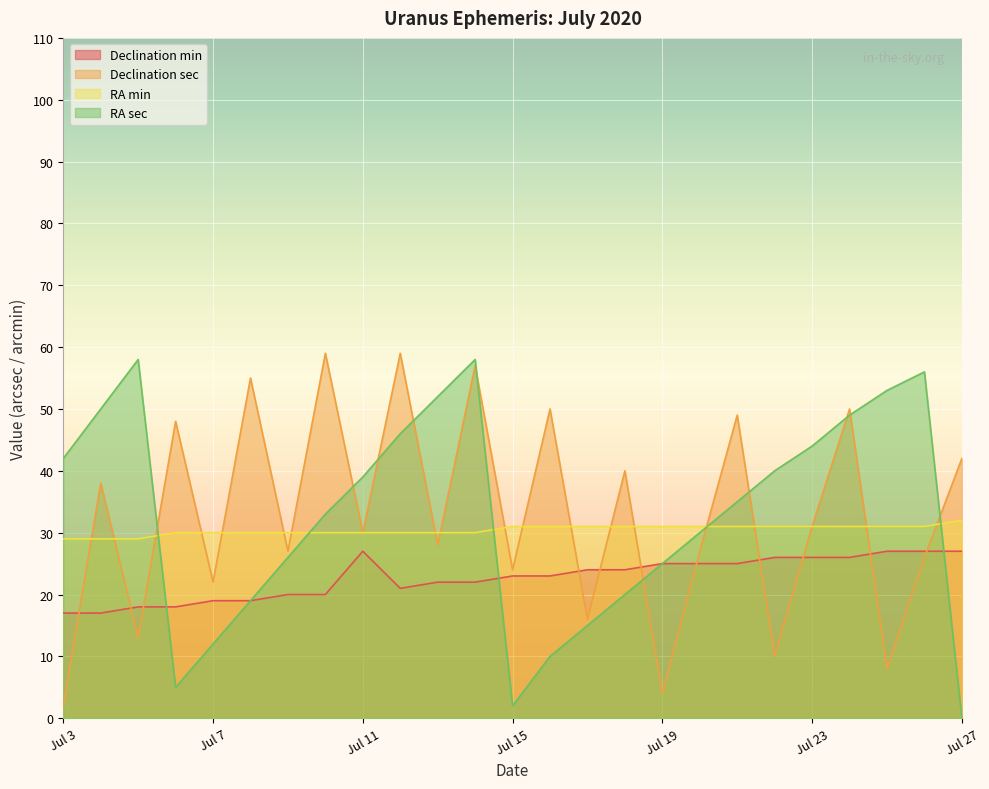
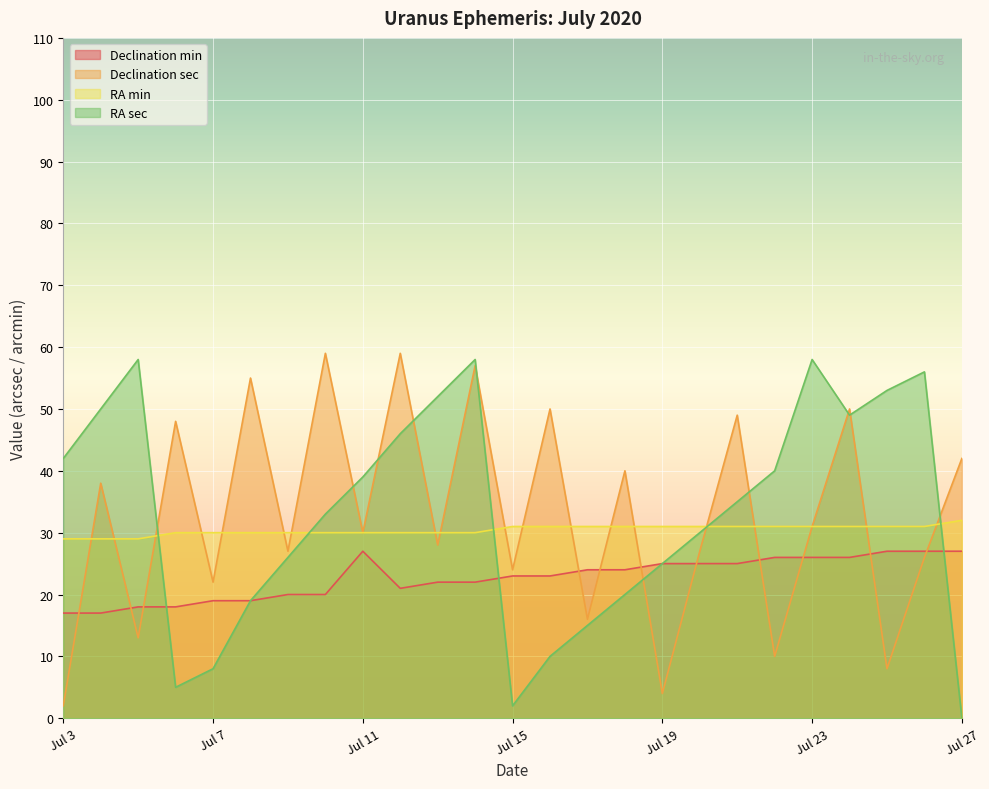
  {
    "Declination min": {
      "Jul 3": 17,
      "Jul 7": 19,
      "Jul 11": 27,
      "Jul 15": 23,
      "Jul 23": 26,
      "Jul 27": 27
    },
    "RA sec": {
      "Jul 3": 42,
-     "Jul 7": 12,
+     "Jul 7": 8,
      "Jul 11": 39,
      "Jul 15": 2,
-     "Jul 23": 44,
+     "Jul 23": 58,
      "Jul 27": 0
    }
  }
